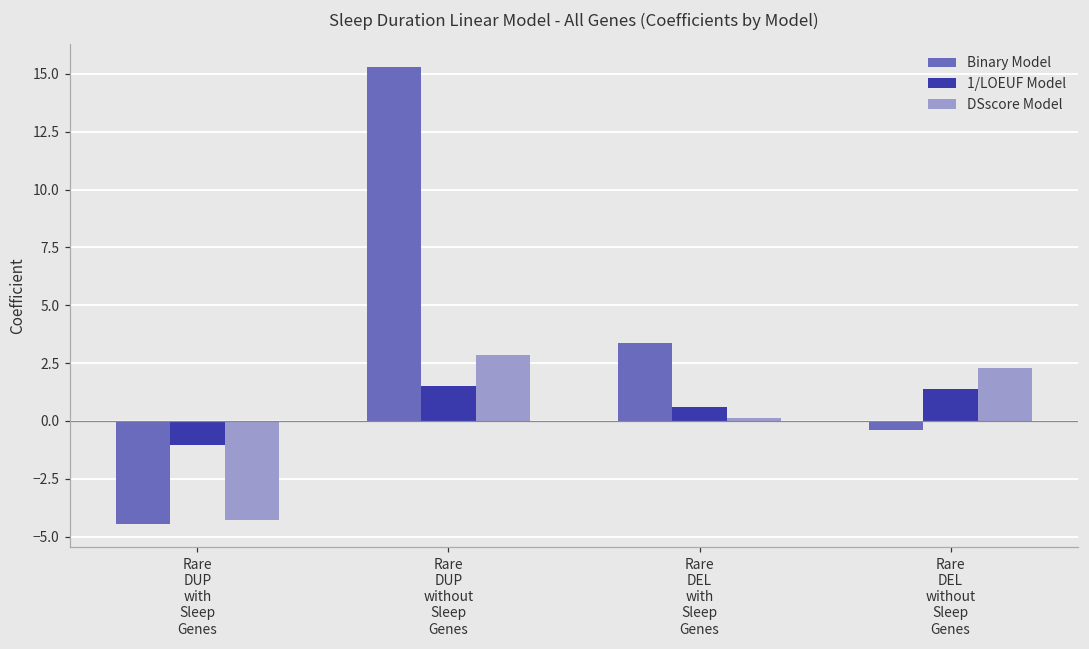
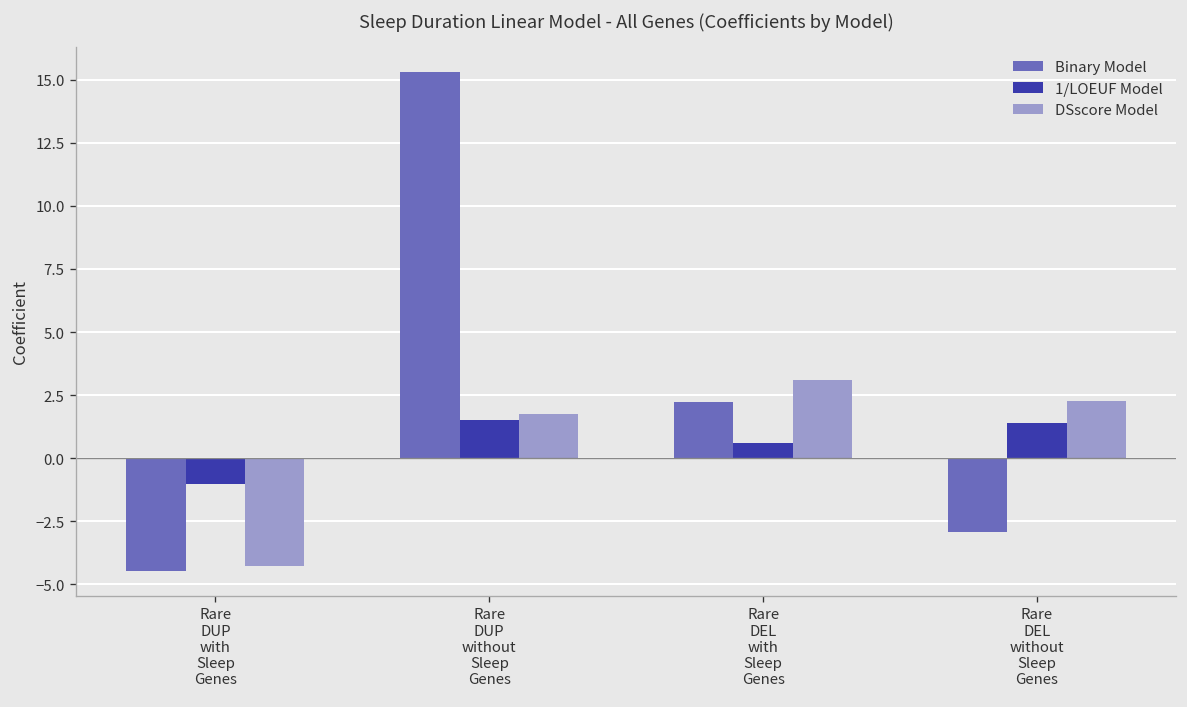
  {
    "Binary Model": {
      "Rare DUP with Sleep Genes": -4.5,
      "Rare DUP without Sleep Genes": 15.3,
-     "Rare DEL with Sleep Genes": 3.4,
-     "Rare DEL without Sleep Genes": -0.4
+     "Rare DEL with Sleep Genes": 2.2,
+     "Rare DEL without Sleep Genes": -2.9
    },
    "1/LOEUF Model": {
      "Rare DUP with Sleep Genes": -1.0,
      "Rare DUP without Sleep Genes": 1.5,
      "Rare DEL with Sleep Genes": 0.6,
      "Rare DEL without Sleep Genes": 1.4
    },
    "DSscore Model": {
      "Rare DUP with Sleep Genes": -4.3,
-     "Rare DUP without Sleep Genes": 2.9,
-     "Rare DEL with Sleep Genes": 0.1,
+     "Rare DUP without Sleep Genes": 1.8,
+     "Rare DEL with Sleep Genes": 3.1,
      "Rare DEL without Sleep Genes": 2.3
    }
  }
